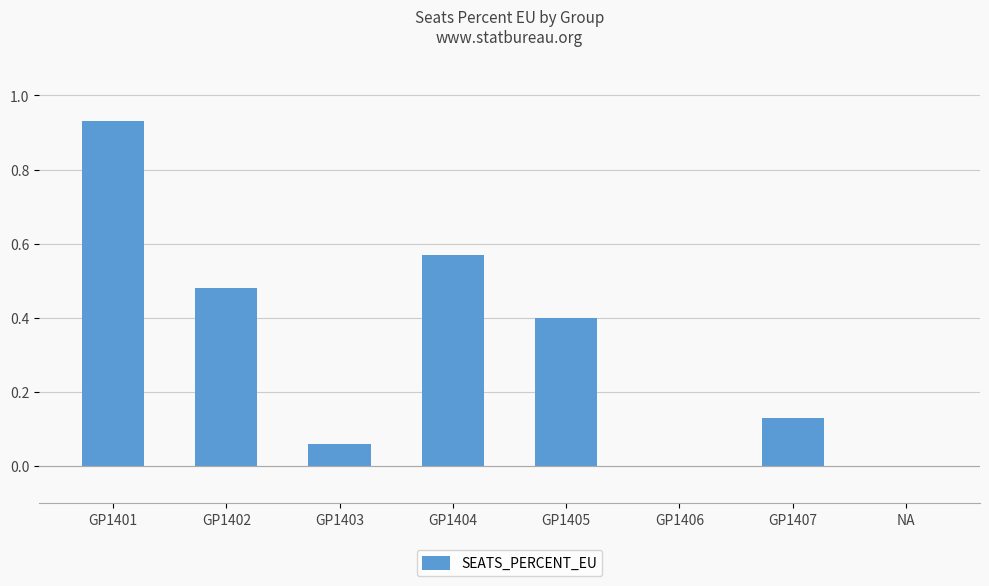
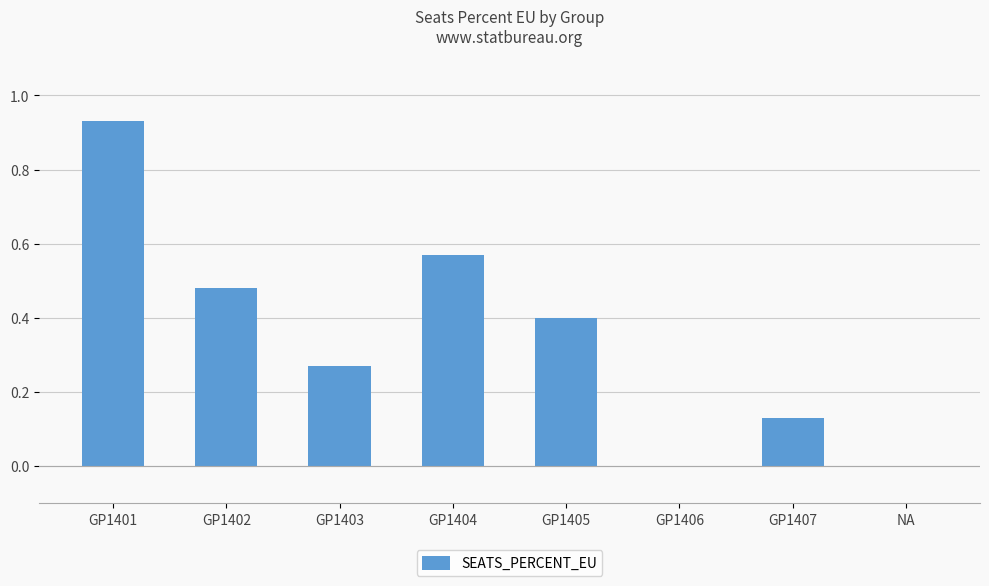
  {
    "GP1401": 0.93,
    "GP1402": 0.48,
-   "GP1403": 0.06,
+   "GP1403": 0.27,
    "GP1404": 0.57,
    "GP1405": 0.40,
    "GP1406": 0.00,
    "GP1407": 0.13,
    "NA": 0.00
  }
